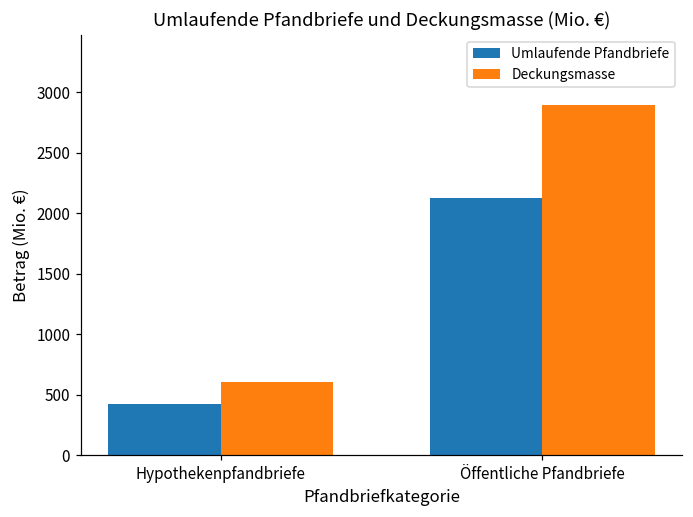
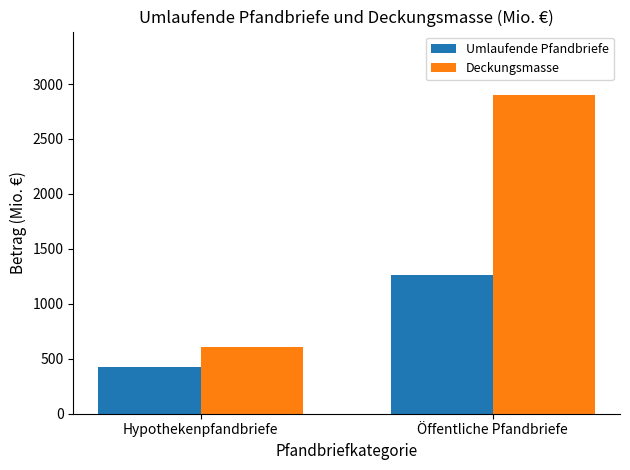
  {
    "Umlaufende Pfandbriefe": {
      "Hypothekenpfandbriefe": 420,
-     "Öffentliche Pfandbriefe": 2130
+     "Öffentliche Pfandbriefe": 1260
    },
    "Deckungsmasse": {
      "Hypothekenpfandbriefe": 600,
      "Öffentliche Pfandbriefe": 2900
    }
  }
